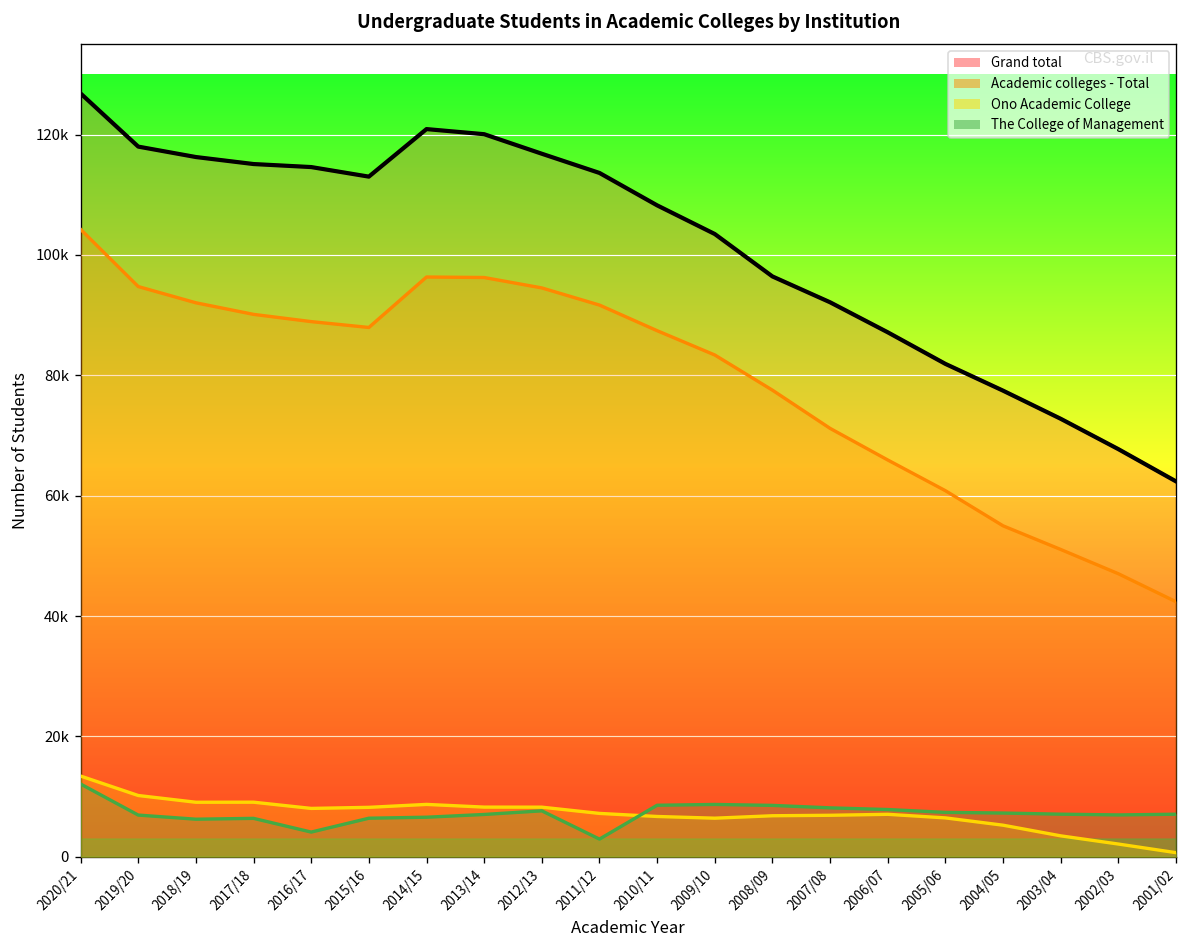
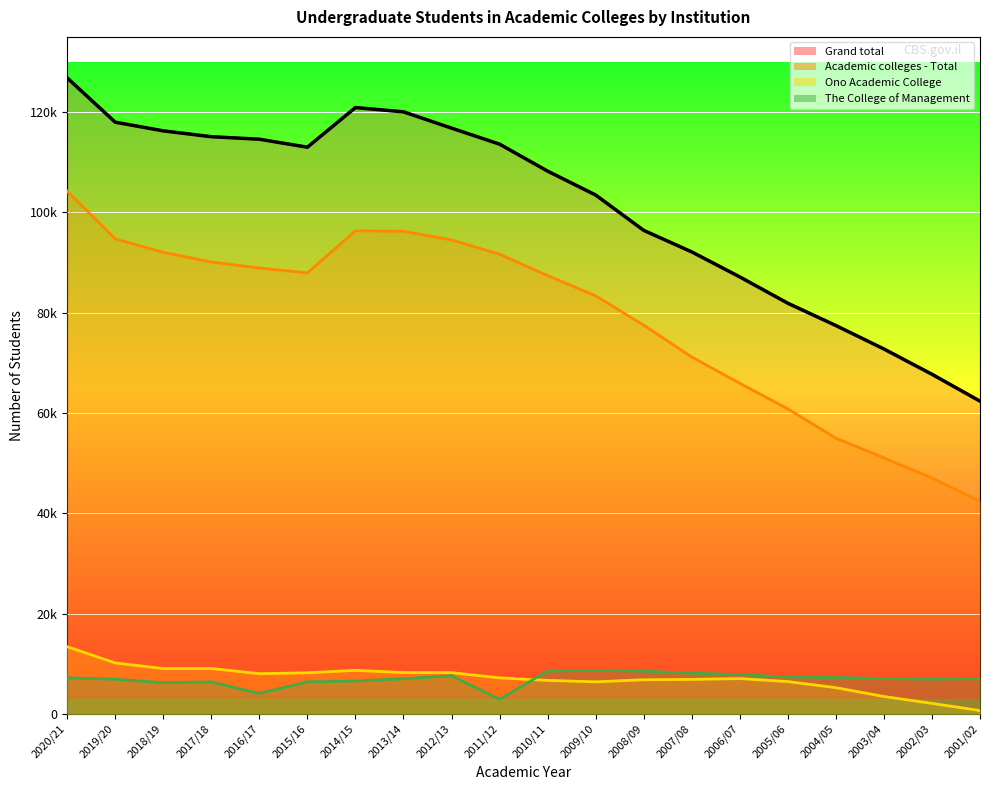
  {
    "The College of Management": {
-     "2020/21": 12000,
+     "2020/21": 7000,
      "2019/20": 7000,
      "2018/19": 6000,
      "2017/18": 6000,
      "2016/17": 4000,
      "2015/16": 6000,
      "2014/15": 7000,
      "2013/14": 7000,
      "2012/13": 8000,
      "2010/11": 9000,
      "2009/10": 9000,
      "2008/09": 9000,
      "2007/08": 8000,
      "2006/07": 8000,
      "2005/06": 7000,
      "2004/05": 7000,
      "2003/04": 7000,
      "2002/03": 7000,
      "2001/02": 7000
    }
  }
